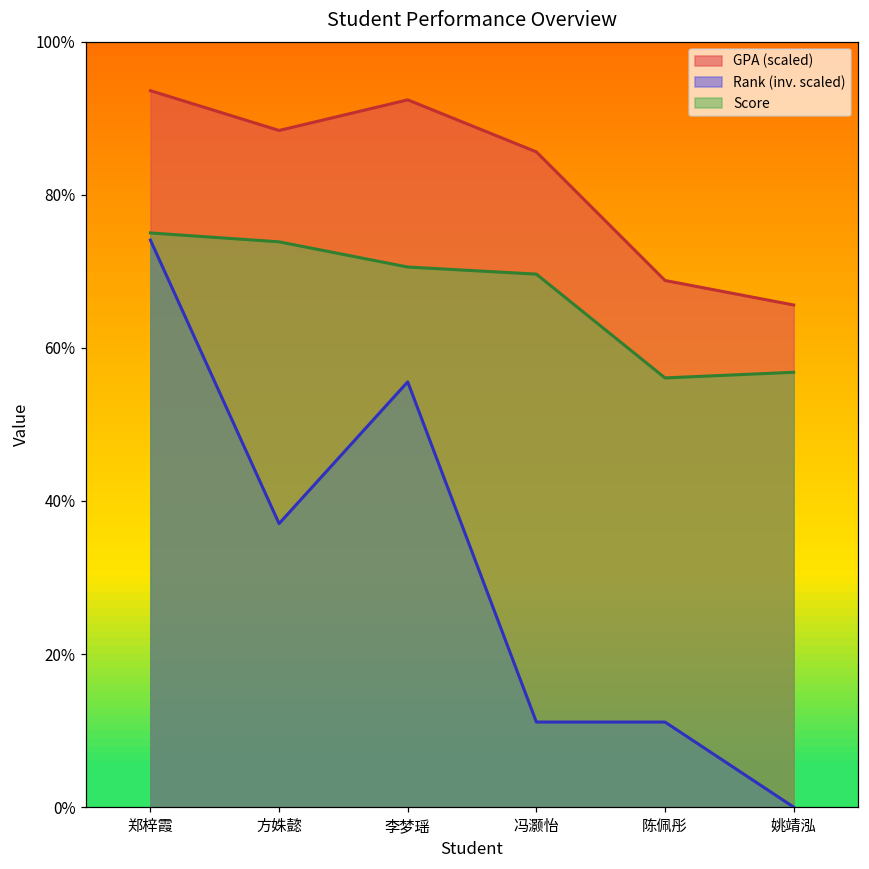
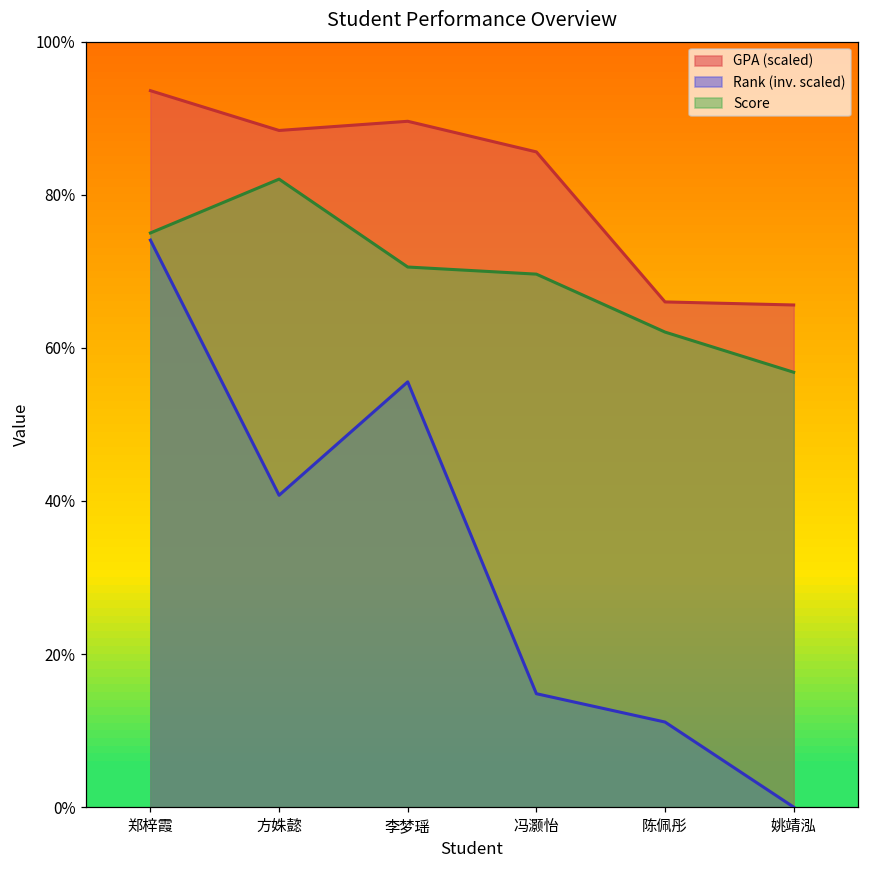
  {
    "GPA (scaled)": {
      "郑梓霞": "94%",
      "方姝懿": "88%",
-     "李梦瑶": "92%",
+     "李梦瑶": "90%",
      "冯灏怡": "86%",
-     "陈佩彤": "69%",
+     "陈佩彤": "66%",
      "姚靖泓": "66%"
    },
    "Rank (inv. scaled)": {
      "郑梓霞": "74%",
-     "方姝懿": "37%",
+     "方姝懿": "41%",
      "李梦瑶": "56%",
-     "冯灏怡": "11%",
+     "冯灏怡": "15%",
      "陈佩彤": "11%",
      "姚靖泓": "0%"
    },
    "Score": {
      "郑梓霞": "75%",
-     "方姝懿": "74%",
+     "方姝懿": "82%",
      "李梦瑶": "71%",
      "冯灏怡": "70%",
-     "陈佩彤": "56%",
+     "陈佩彤": "62%",
      "姚靖泓": "57%"
    }
  }
